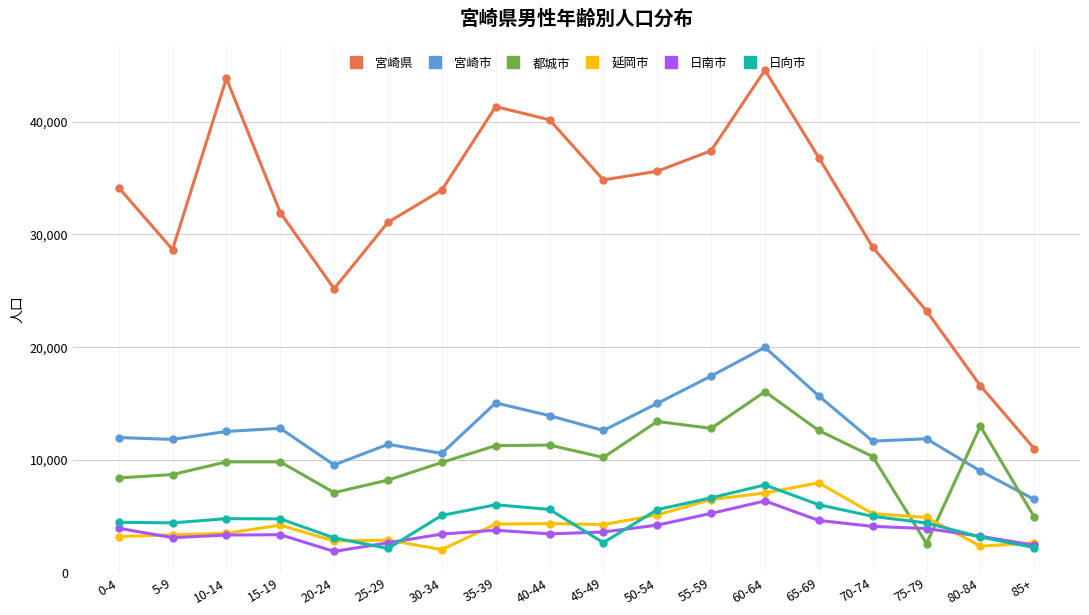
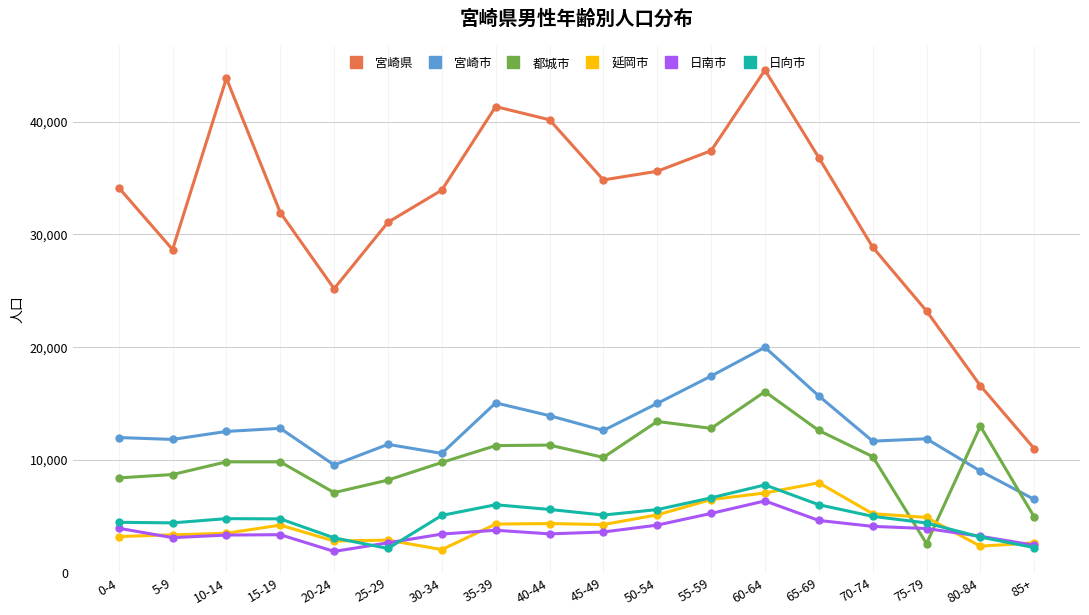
  {
    "宮崎県": {
      "0-4": "34,200",
      "5-9": "28,700",
      "10-14": "43,900",
      "15-19": "32,000",
      "20-24": "25,200",
      "25-29": "31,100",
      "30-34": "33,900",
      "35-39": "41,300",
      "40-44": "40,200",
      "45-49": "34,800",
      "50-54": "35,600",
      "55-59": "37,400",
      "60-64": "44,600",
      "65-69": "36,800",
      "70-74": "28,900",
      "75-79": "23,200",
      "80-84": "16,600",
      "85+": "11,000"
    },
    "宮崎市": {
      "0-4": "12,000",
      "5-9": "11,800",
      "10-14": "12,500",
      "15-19": "12,800",
      "20-24": "9,600",
      "25-29": "11,400",
      "30-34": "10,600",
      "35-39": "15,100",
      "40-44": "13,900",
      "45-49": "12,600",
      "50-54": "15,000",
      "55-59": "17,400",
      "60-64": "20,000",
      "65-69": "15,700",
      "70-74": "11,700",
      "75-79": "11,900",
      "80-84": "9,000",
      "85+": "6,500"
    },
    "都城市": {
      "0-4": "8,400",
      "5-9": "8,700",
      "10-14": "9,800",
      "15-19": "9,800",
      "20-24": "7,100",
      "25-29": "8,200",
      "30-34": "9,800",
      "35-39": "11,300",
      "40-44": "11,300",
      "45-49": "10,200",
      "50-54": "13,400",
      "55-59": "12,800",
      "60-64": "16,100",
      "65-69": "12,600",
      "70-74": "10,300",
      "75-79": "2,600",
      "80-84": "13,000",
      "85+": "4,900"
    },
    "延岡市": {
      "0-4": "3,200",
      "5-9": "3,400",
      "15-19": "4,200",
      "20-24": "2,800",
      "25-29": "2,900",
      "30-34": "2,000",
      "35-39": "4,300",
      "40-44": "4,400",
      "45-49": "4,300",
      "50-54": "5,100",
      "60-64": "7,100",
      "65-69": "8,000",
      "70-74": "5,200",
      "75-79": "4,900",
      "80-84": "2,400"
    },
    "日南市": {
      "0-4": "3,900",
      "5-9": "3,100",
      "15-19": "3,400",
      "20-24": "1,900",
      "25-29": "2,600",
      "30-34": "3,400",
      "35-39": "3,800",
      "40-44": "3,400",
      "45-49": "3,600",
      "50-54": "4,200",
      "55-59": "5,300",
      "60-64": "6,400",
      "65-69": "4,600",
      "70-74": "4,100",
      "75-79": "3,900"
    },
    "日向市": {
      "0-4": "4,500",
      "5-9": "4,400",
      "10-14": "4,800",
      "15-19": "4,800",
      "20-24": "3,100",
      "25-29": "2,200",
      "30-34": "5,100",
      "35-39": "6,000",
      "40-44": "5,600",
-     "45-49": "2,700",
+     "45-49": "5,100",
      "50-54": "5,600",
      "60-64": "7,800",
      "65-69": "6,000",
      "70-74": "5,000",
      "75-79": "4,400"
    }
  }
